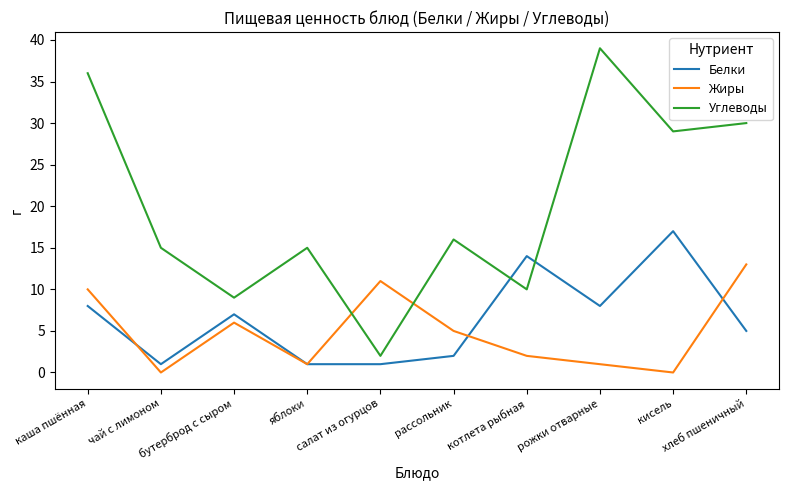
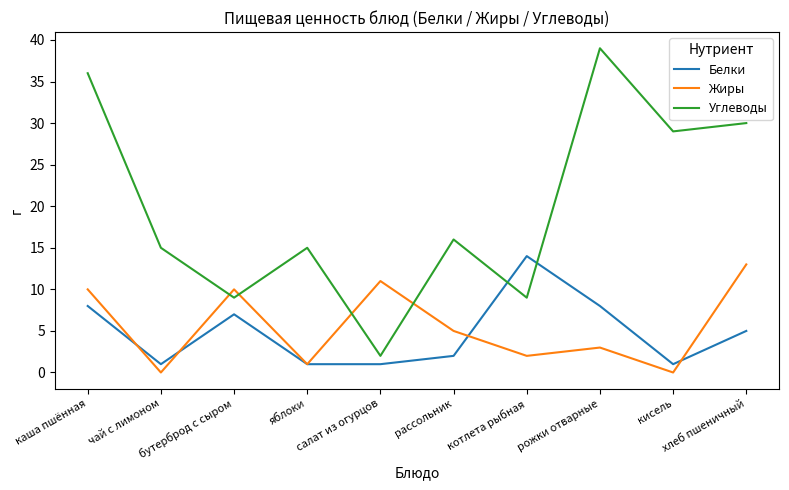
  {
    "Белки": {
      "каша пшённая": 8,
      "чай с лимоном": 1,
      "бутерброд с сыром": 7,
      "салат из огурцов": 1,
      "рассольник": 2,
      "котлета рыбная": 14,
      "рожки отварные": 8,
-     "кисель": 17,
+     "кисель": 1,
      "хлеб пшеничный": 5
    },
    "Жиры": {
      "каша пшённая": 10,
      "чай с лимоном": 0,
-     "бутерброд с сыром": 6,
+     "бутерброд с сыром": 10,
      "салат из огурцов": 11,
      "рассольник": 5,
      "котлета рыбная": 2,
-     "рожки отварные": 1,
+     "рожки отварные": 3,
      "кисель": 0,
      "хлеб пшеничный": 13
    },
    "Углеводы": {
      "каша пшённая": 36,
      "чай с лимоном": 15,
      "бутерброд с сыром": 9,
      "яблоки": 15,
      "салат из огурцов": 2,
      "рассольник": 16,
-     "котлета рыбная": 10,
+     "котлета рыбная": 9,
      "рожки отварные": 39,
      "кисель": 29,
      "хлеб пшеничный": 30
    }
  }
